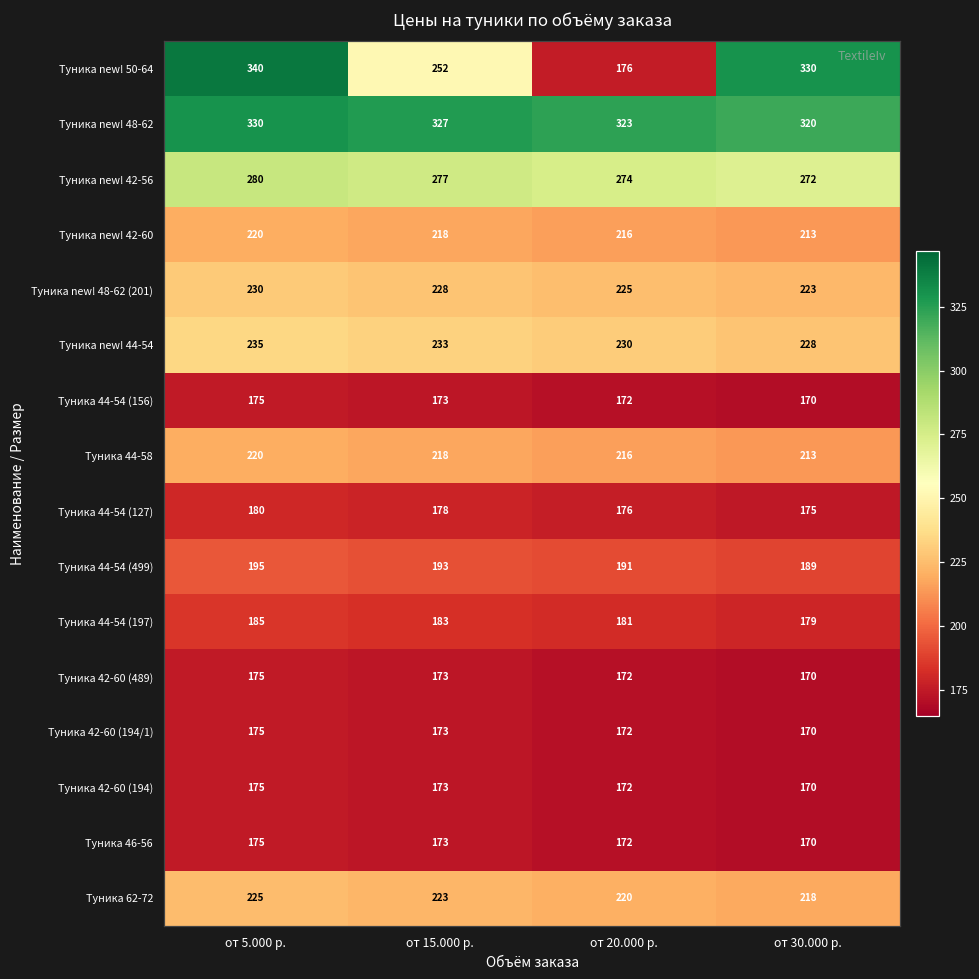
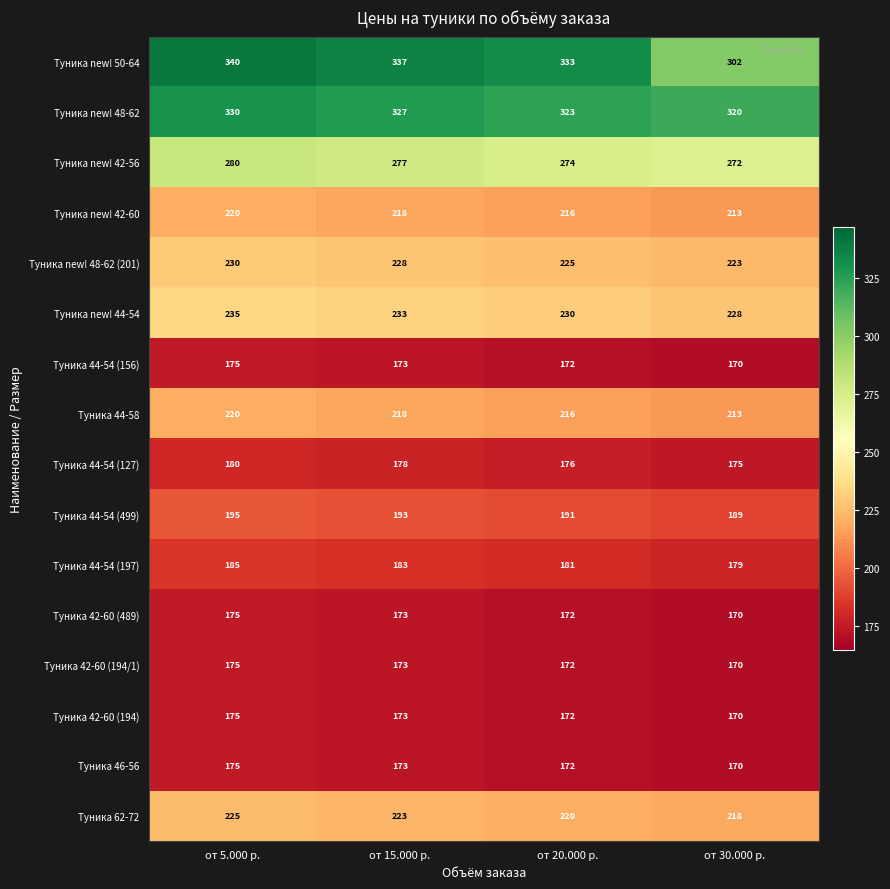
  {
    "Туника new! 50-64": {
      "от 5.000 р.": 340,
-     "от 15.000 р.": 252,
-     "от 20.000 р.": 176,
-     "от 30.000 р.": 330
+     "от 15.000 р.": 337,
+     "от 20.000 р.": 333,
+     "от 30.000 р.": 302
    },
    "Туника new! 48-62": {
      "от 5.000 р.": 330,
      "от 15.000 р.": 327,
      "от 20.000 р.": 323,
      "от 30.000 р.": 320
    },
    "Туника new! 42-56": {
      "от 5.000 р.": 280,
      "от 15.000 р.": 277,
      "от 20.000 р.": 274,
      "от 30.000 р.": 272
    },
    "Туника new! 42-60": {
      "от 5.000 р.": 220,
      "от 15.000 р.": 218,
      "от 20.000 р.": 216,
      "от 30.000 р.": 213
    },
    "Туника new! 48-62 (201)": {
      "от 5.000 р.": 230,
      "от 15.000 р.": 228,
      "от 20.000 р.": 225,
      "от 30.000 р.": 223
    },
    "Туника new! 44-54": {
      "от 5.000 р.": 235,
      "от 15.000 р.": 233,
      "от 20.000 р.": 230,
      "от 30.000 р.": 228
    },
    "Туника 44-54 (156)": {
      "от 5.000 р.": 175,
      "от 15.000 р.": 173,
      "от 20.000 р.": 172,
      "от 30.000 р.": 170
    },
    "Туника 44-58": {
      "от 5.000 р.": 220,
      "от 15.000 р.": 218,
      "от 20.000 р.": 216,
      "от 30.000 р.": 213
    },
    "Туника 44-54 (127)": {
      "от 5.000 р.": 180,
      "от 15.000 р.": 178,
      "от 20.000 р.": 176,
      "от 30.000 р.": 175
    },
    "Туника 44-54 (499)": {
      "от 5.000 р.": 195,
      "от 15.000 р.": 193,
      "от 20.000 р.": 191,
      "от 30.000 р.": 189
    },
    "Туника 44-54 (197)": {
      "от 5.000 р.": 185,
      "от 15.000 р.": 183,
      "от 20.000 р.": 181,
      "от 30.000 р.": 179
    },
    "Туника 42-60 (489)": {
      "от 5.000 р.": 175,
      "от 15.000 р.": 173,
      "от 20.000 р.": 172,
      "от 30.000 р.": 170
    },
    "Туника 42-60 (194/1)": {
      "от 5.000 р.": 175,
      "от 15.000 р.": 173,
      "от 20.000 р.": 172,
      "от 30.000 р.": 170
    },
    "Туника 42-60 (194)": {
      "от 5.000 р.": 175,
      "от 15.000 р.": 173,
      "от 20.000 р.": 172,
      "от 30.000 р.": 170
    },
    "Туника 46-56": {
      "от 5.000 р.": 175,
      "от 15.000 р.": 173,
      "от 20.000 р.": 172,
      "от 30.000 р.": 170
    },
    "Туника 62-72": {
      "от 5.000 р.": 225,
      "от 15.000 р.": 223,
      "от 20.000 р.": 220,
      "от 30.000 р.": 218
    }
  }
